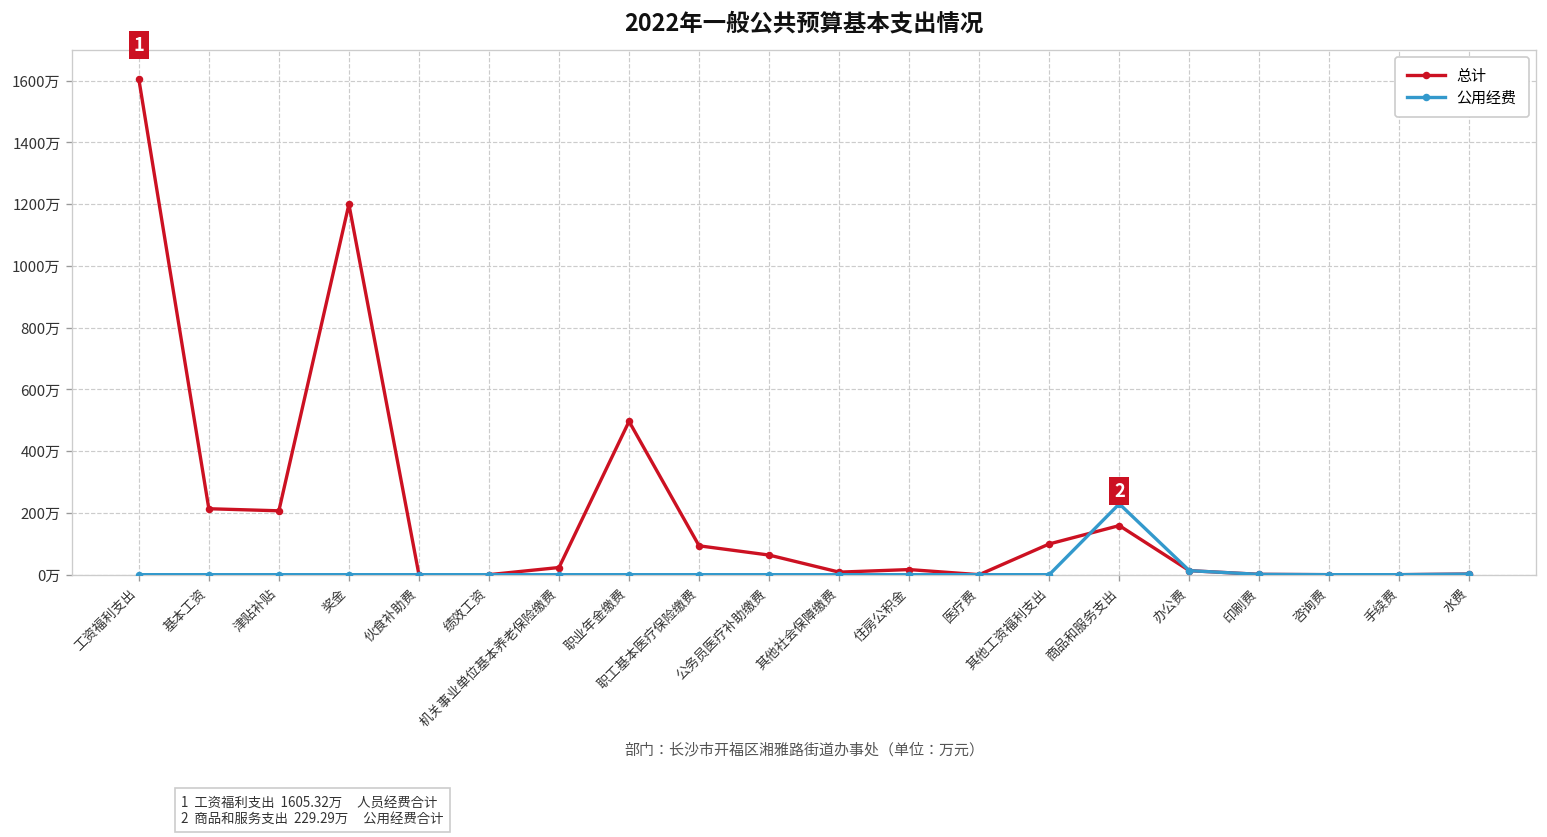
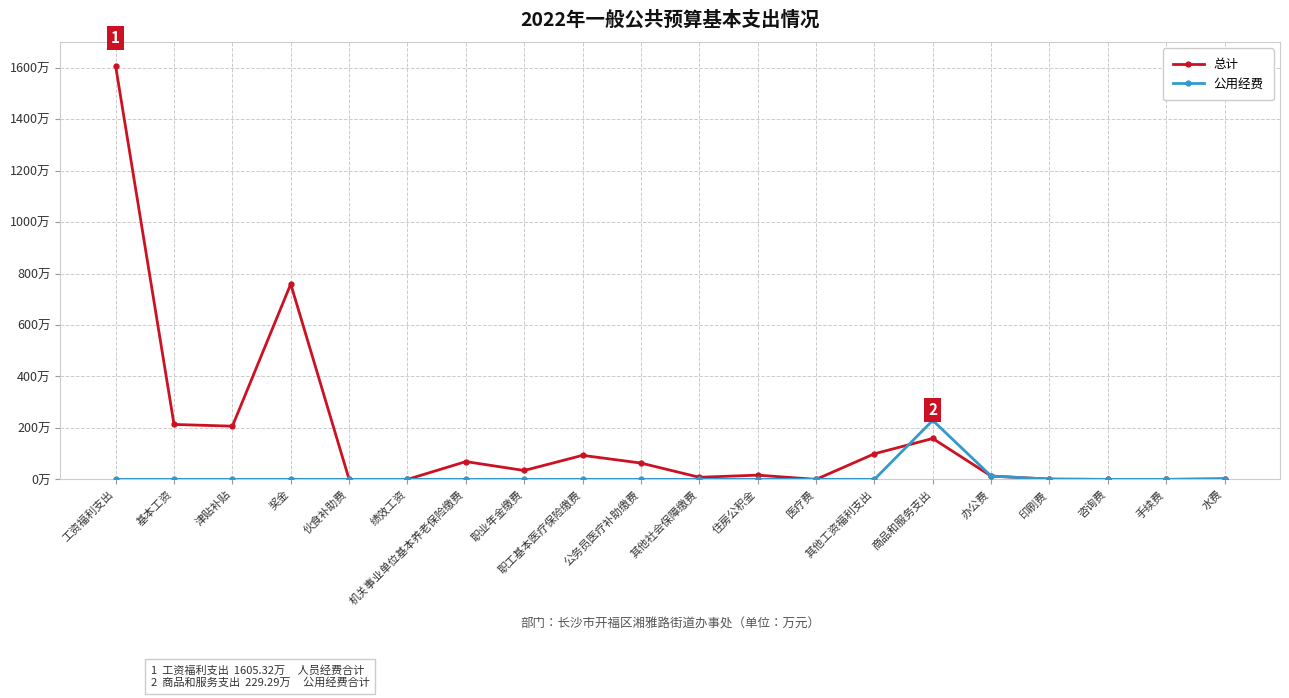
  {
    "总计": {
      "基本工资": "210万",
      "津贴补贴": "210万",
-     "奖金": "1200万",
-     "机关事业单位基本养老保险缴费": "20万",
-     "职业年金缴费": "500万",
+     "奖金": "760万",
+     "机关事业单位基本养老保险缴费": "70万",
+     "职业年金缴费": "30万",
      "职工基本医疗保险缴费": "90万",
      "公务员医疗补助缴费": "60万",
      "住房公积金": "20万",
      "其他工资福利支出": "100万",
      "商品和服务支出": "160万"
    },
    "公用经费": {
      "工资福利支出": "0万",
      "基本工资": "0万",
      "津贴补贴": "0万",
      "奖金": "0万",
      "机关事业单位基本养老保险缴费": "0万",
      "职业年金缴费": "0万",
      "职工基本医疗保险缴费": "0万",
      "公务员医疗补助缴费": "0万",
      "住房公积金": "0万",
      "其他工资福利支出": "0万"
    }
  }
